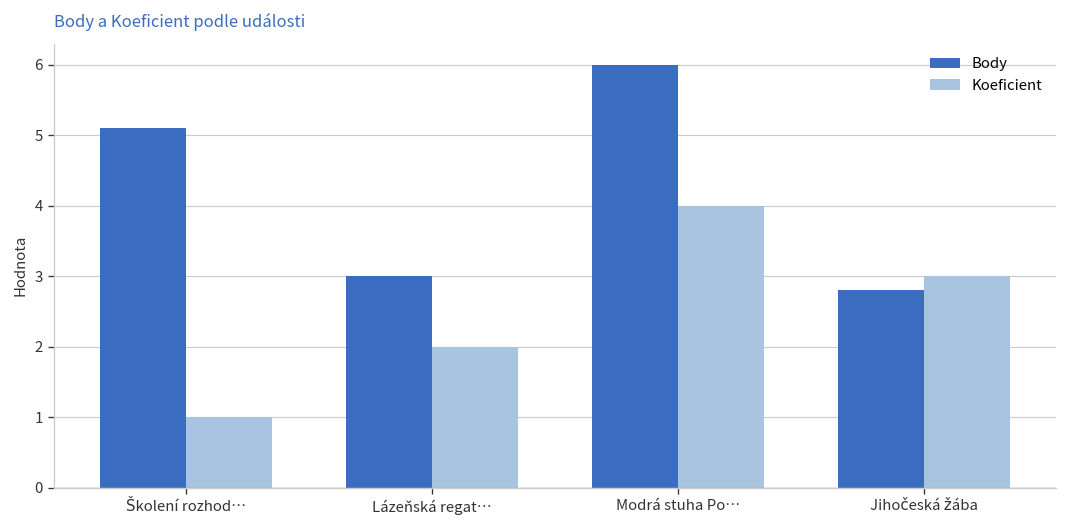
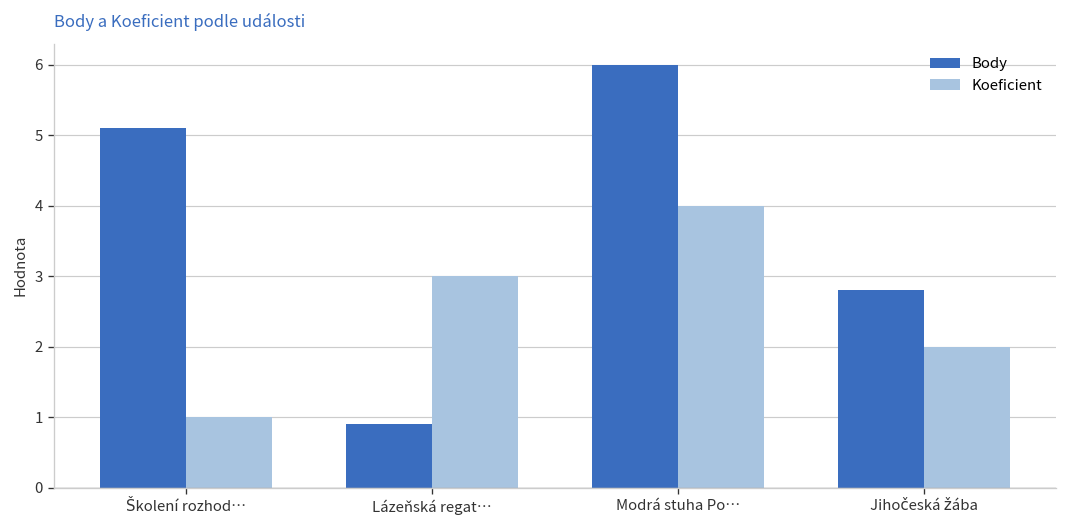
  {
    "Body": {
      "Školení rozhod…": 5.1,
-     "Lázeňská regat…": 3.0,
+     "Lázeňská regat…": 0.9,
      "Modrá stuha Po…": 6.0,
      "Jihočeská žába": 2.8
    },
    "Koeficient": {
      "Školení rozhod…": 1,
-     "Lázeňská regat…": 2,
+     "Lázeňská regat…": 3,
      "Modrá stuha Po…": 4,
-     "Jihočeská žába": 3
+     "Jihočeská žába": 2
    }
  }
